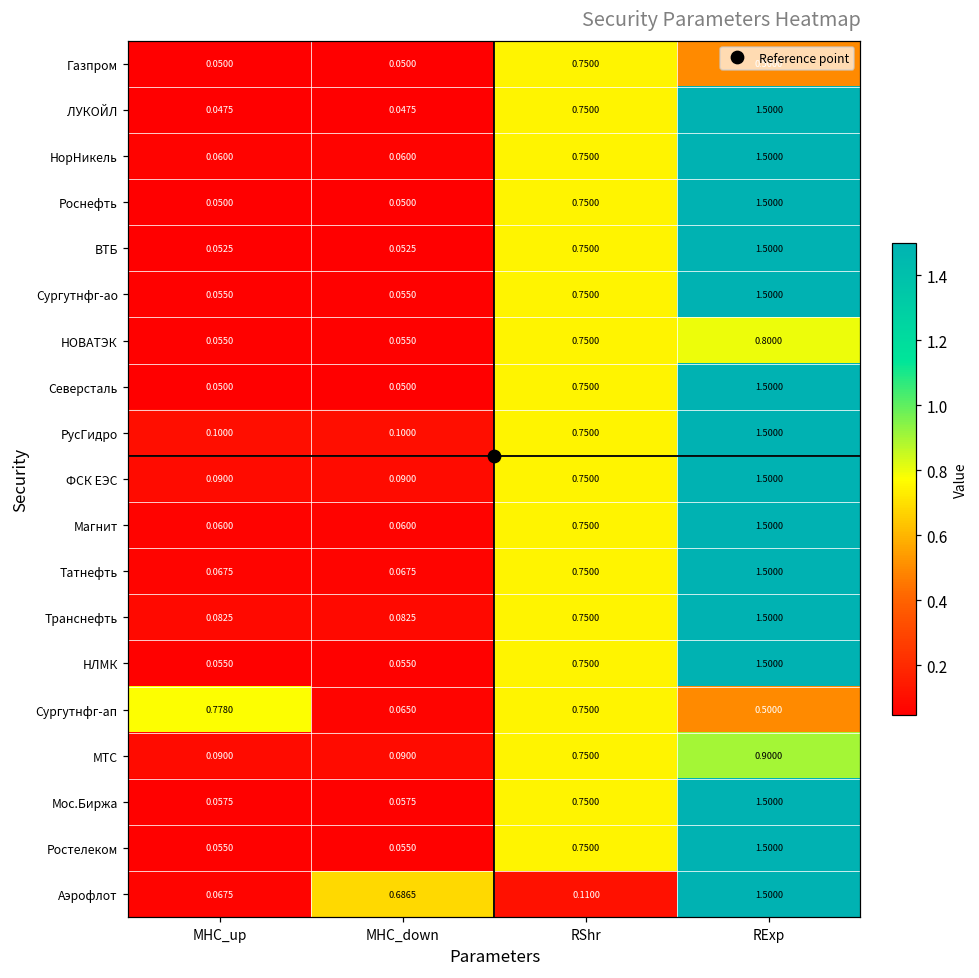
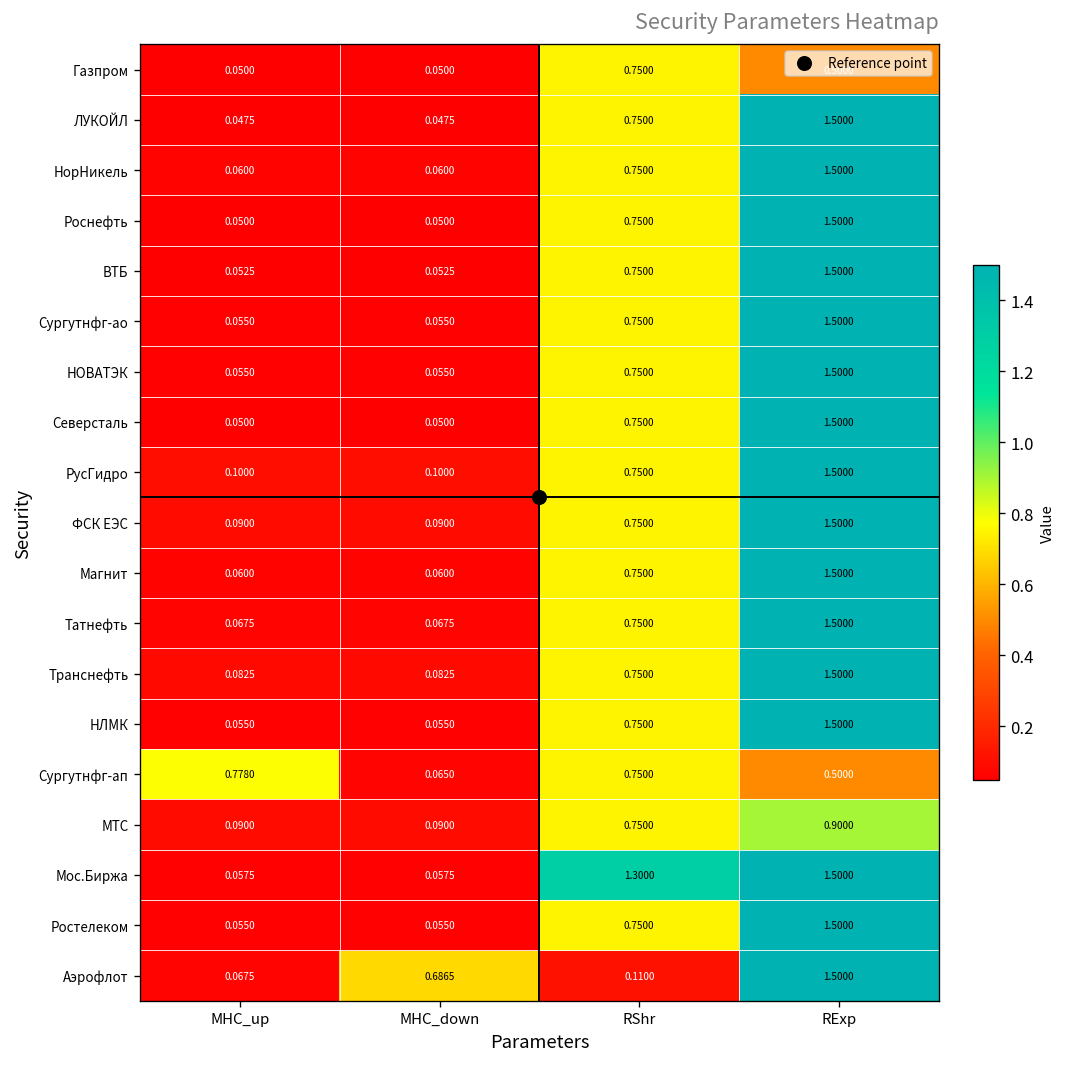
  {
    "Газпром": {
      "MHC_up": 0.0500,
      "MHC_down": 0.0500,
      "RShr": 0.7500
    },
    "ЛУКОЙЛ": {
      "MHC_up": 0.0475,
      "MHC_down": 0.0475,
      "RShr": 0.7500,
      "RExp": 1.5000
    },
    "НорНикель": {
      "MHC_up": 0.0600,
      "MHC_down": 0.0600,
      "RShr": 0.7500,
      "RExp": 1.5000
    },
    "Роснефть": {
      "MHC_up": 0.0500,
      "MHC_down": 0.0500,
      "RShr": 0.7500,
      "RExp": 1.5000
    },
    "ВТБ": {
      "MHC_up": 0.0525,
      "MHC_down": 0.0525,
      "RShr": 0.7500,
      "RExp": 1.5000
    },
    "Сургутнфг-ао": {
      "MHC_up": 0.0550,
      "MHC_down": 0.0550,
      "RShr": 0.7500,
      "RExp": 1.5000
    },
    "НОВАТЭК": {
      "MHC_up": 0.0550,
      "MHC_down": 0.0550,
      "RShr": 0.7500,
-     "RExp": 0.8000
+     "RExp": 1.5000
    },
    "Северсталь": {
      "MHC_up": 0.0500,
      "MHC_down": 0.0500,
      "RShr": 0.7500,
      "RExp": 1.5000
    },
    "РусГидро": {
      "MHC_up": 0.1000,
      "MHC_down": 0.1000,
      "RShr": 0.7500,
      "RExp": 1.5000
    },
    "ФСК ЕЭС": {
      "MHC_up": 0.0900,
      "MHC_down": 0.0900,
      "RShr": 0.7500,
      "RExp": 1.5000
    },
    "Магнит": {
      "MHC_up": 0.0600,
      "MHC_down": 0.0600,
      "RShr": 0.7500,
      "RExp": 1.5000
    },
    "Татнефть": {
      "MHC_up": 0.0675,
      "MHC_down": 0.0675,
      "RShr": 0.7500,
      "RExp": 1.5000
    },
    "Транснефть": {
      "MHC_up": 0.0825,
      "MHC_down": 0.0825,
      "RShr": 0.7500,
      "RExp": 1.5000
    },
    "НЛМК": {
      "MHC_up": 0.0550,
      "MHC_down": 0.0550,
      "RShr": 0.7500,
      "RExp": 1.5000
    },
    "Сургутнфг-ап": {
      "MHC_up": 0.7780,
      "MHC_down": 0.0650,
      "RShr": 0.7500,
      "RExp": 0.5000
    },
    "МТС": {
      "MHC_up": 0.0900,
      "MHC_down": 0.0900,
      "RShr": 0.7500,
      "RExp": 0.9000
    },
    "Мос.Биржа": {
      "MHC_up": 0.0575,
      "MHC_down": 0.0575,
-     "RShr": 0.7500,
+     "RShr": 1.3000,
      "RExp": 1.5000
    },
    "Ростелеком": {
      "MHC_up": 0.0550,
      "MHC_down": 0.0550,
      "RShr": 0.7500,
      "RExp": 1.5000
    },
    "Аэрофлот": {
      "MHC_up": 0.0675,
      "MHC_down": 0.6865,
      "RShr": 0.1100,
      "RExp": 1.5000
    }
  }
